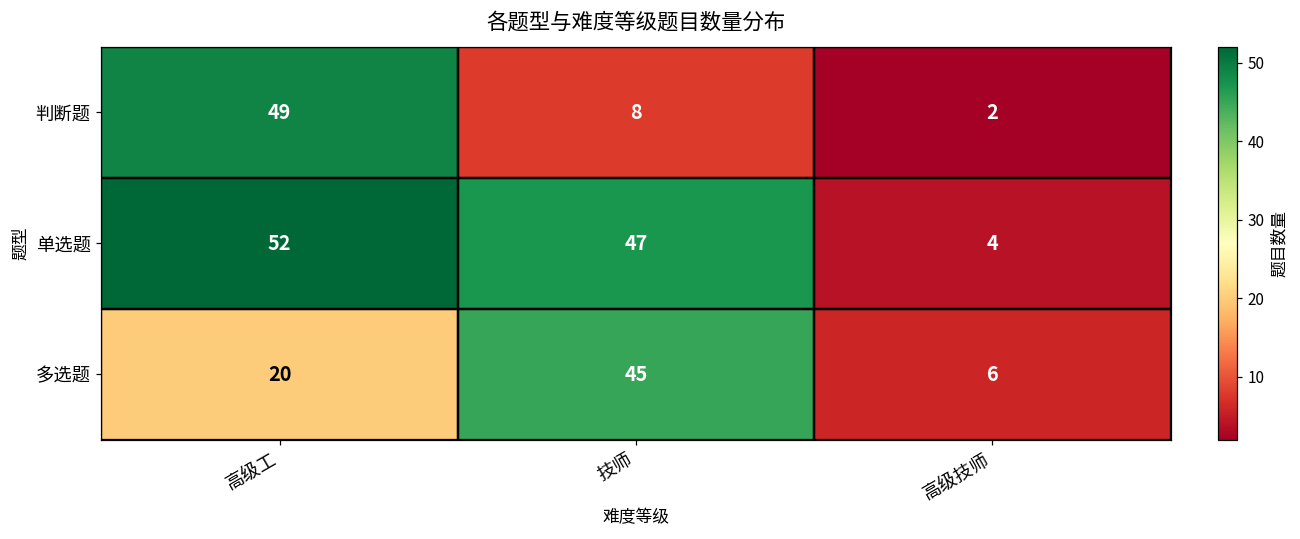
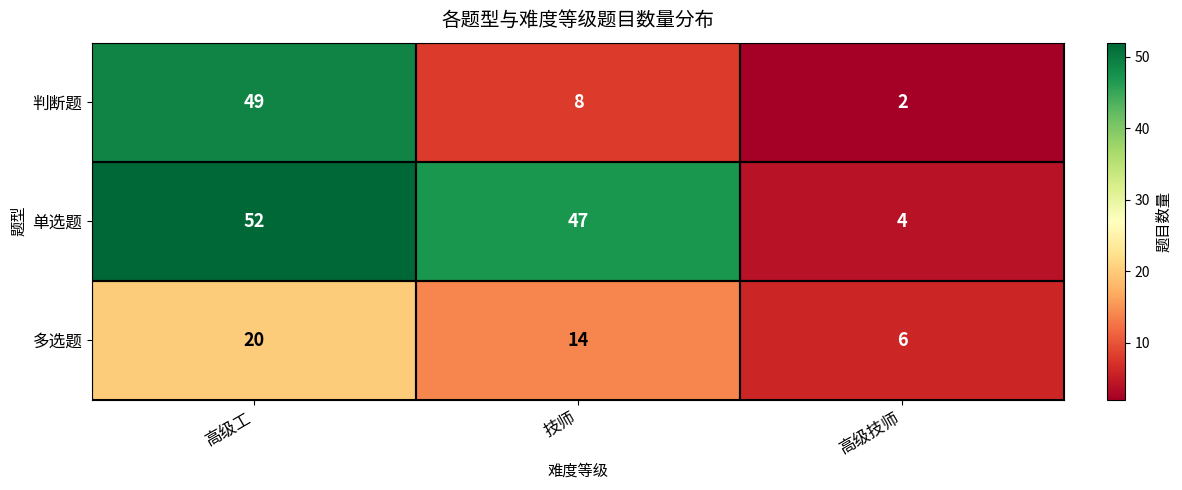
  {
    "判断题": {
      "高级工": 49,
      "技师": 8,
      "高级技师": 2
    },
    "单选题": {
      "高级工": 52,
      "技师": 47,
      "高级技师": 4
    },
    "多选题": {
      "高级工": 20,
-     "技师": 45,
+     "技师": 14,
      "高级技师": 6
    }
  }
